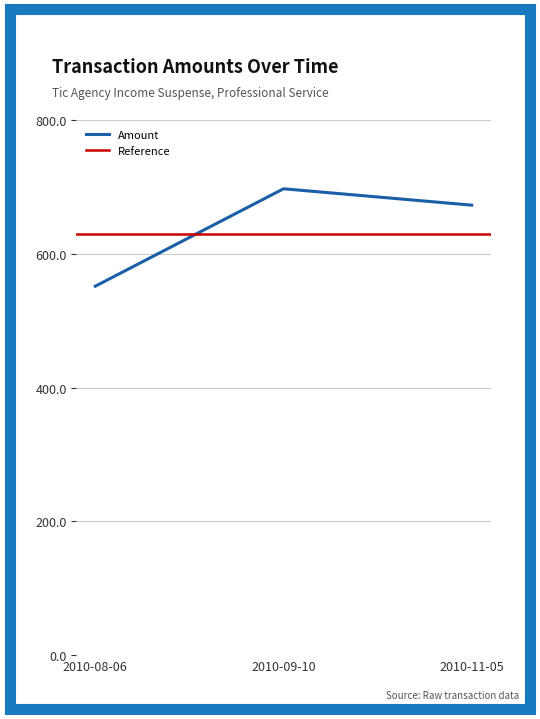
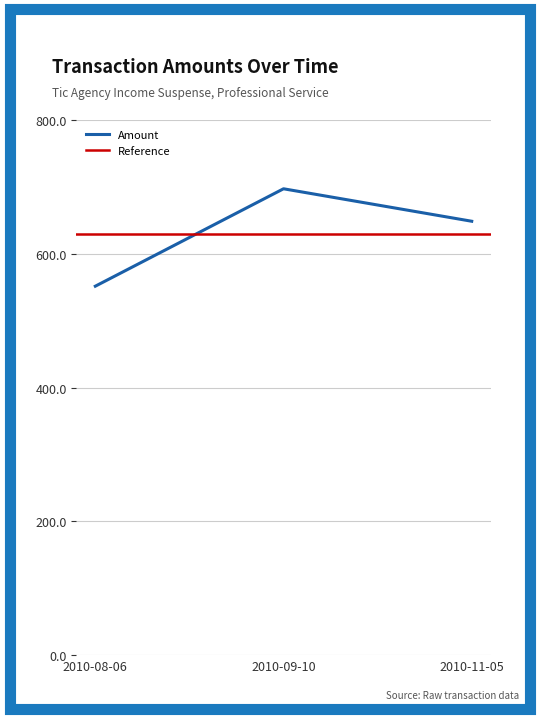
  {
    "2010-08-06": 550,
    "2010-09-10": 700,
-   "2010-11-05": 670
+   "2010-11-05": 650
  }
